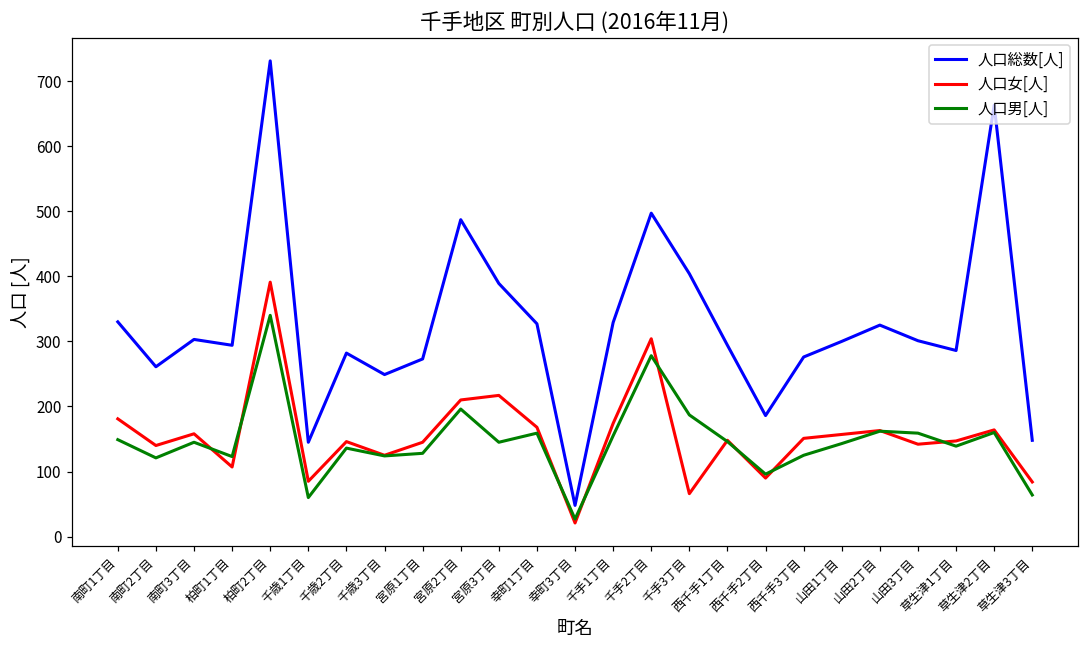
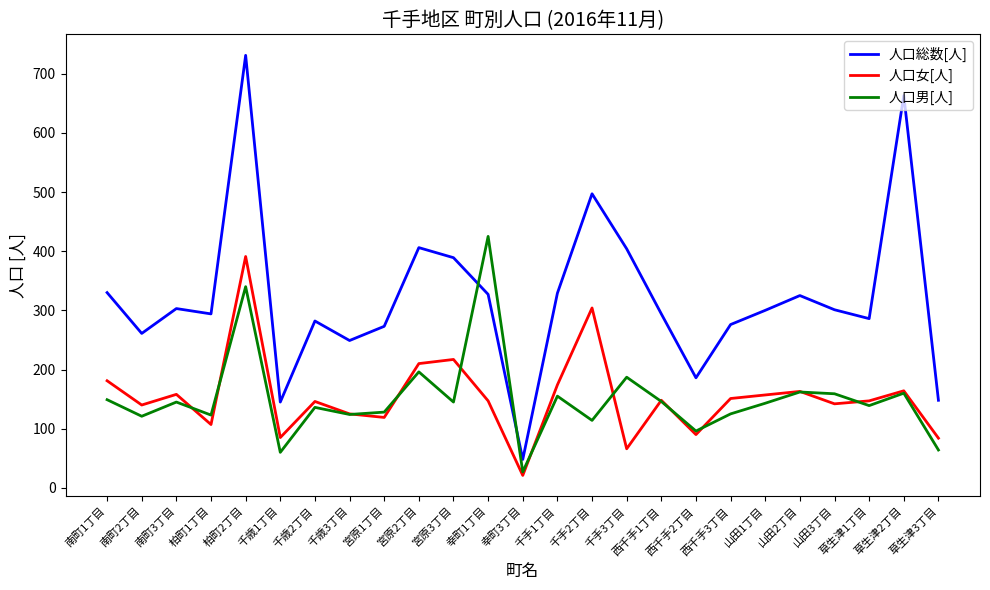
  {
    "人口総数[人]": {
      "南町1丁目": 330,
      "南町2丁目": 260,
      "南町3丁目": 300,
      "柏町1丁目": 290,
      "柏町2丁目": 730,
      "千歳1丁目": 150,
      "千歳2丁目": 280,
      "千歳3丁目": 250,
      "宮原1丁目": 270,
-     "宮原2丁目": 490,
+     "宮原2丁目": 410,
      "宮原3丁目": 390,
      "幸町1丁目": 330,
      "幸町3丁目": 50,
      "千手1丁目": 330,
      "千手2丁目": 500,
      "千手3丁目": 400,
      "西千手1丁目": 290,
      "西千手2丁目": 190,
      "西千手3丁目": 280,
      "山田1丁目": 300,
      "山田2丁目": 330,
      "山田3丁目": 300,
      "草生津1丁目": 290,
      "草生津3丁目": 150
    },
    "人口女[人]": {
      "南町1丁目": 180,
      "南町2丁目": 140,
      "南町3丁目": 160,
      "柏町1丁目": 110,
      "柏町2丁目": 390,
      "千歳1丁目": 90,
      "千歳2丁目": 150,
-     "宮原1丁目": 150,
+     "宮原1丁目": 120,
      "宮原2丁目": 210,
      "宮原3丁目": 220,
-     "幸町1丁目": 170,
+     "幸町1丁目": 150,
      "幸町3丁目": 20,
      "千手1丁目": 170,
      "千手2丁目": 300,
      "千手3丁目": 70,
      "西千手2丁目": 90,
      "西千手3丁目": 150,
      "山田1丁目": 160,
      "山田3丁目": 140,
      "草生津1丁目": 150,
      "草生津3丁目": 80
    },
    "人口男[人]": {
      "南町1丁目": 150,
      "南町2丁目": 120,
      "南町3丁目": 150,
      "柏町1丁目": 120,
      "柏町2丁目": 340,
      "千歳1丁目": 60,
      "千歳2丁目": 140,
      "宮原1丁目": 130,
      "宮原2丁目": 200,
      "宮原3丁目": 150,
-     "幸町1丁目": 160,
+     "幸町1丁目": 430,
      "幸町3丁目": 30,
      "千手1丁目": 160,
-     "千手2丁目": 280,
+     "千手2丁目": 110,
      "千手3丁目": 190,
      "西千手2丁目": 100,
      "西千手3丁目": 130,
      "山田1丁目": 140,
      "山田3丁目": 160,
      "草生津1丁目": 140,
      "草生津3丁目": 60
    }
  }
